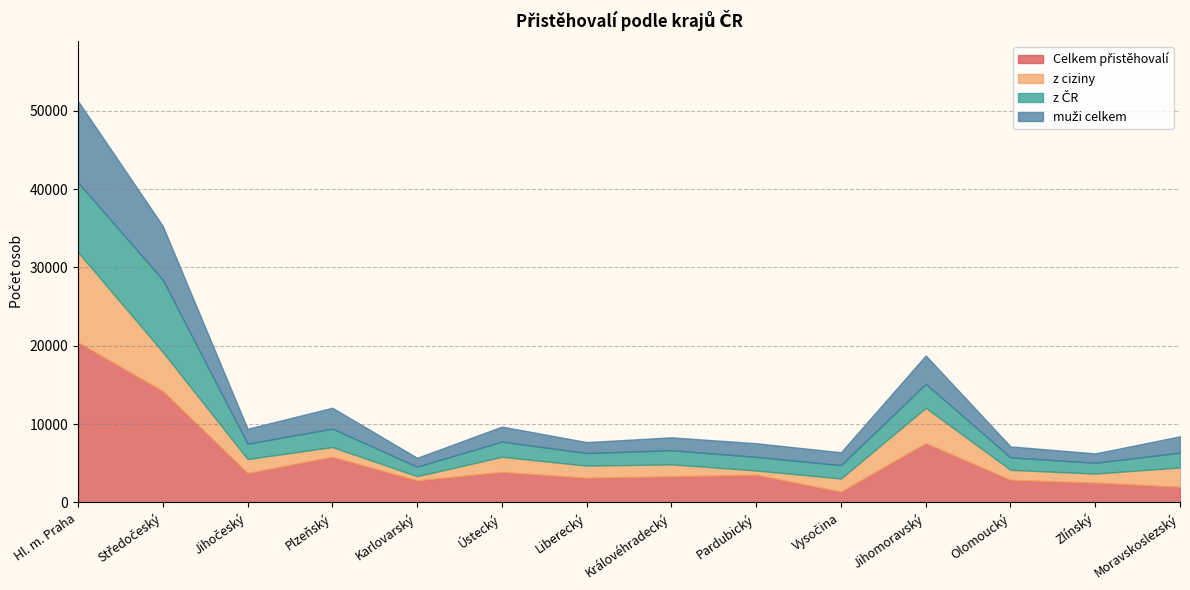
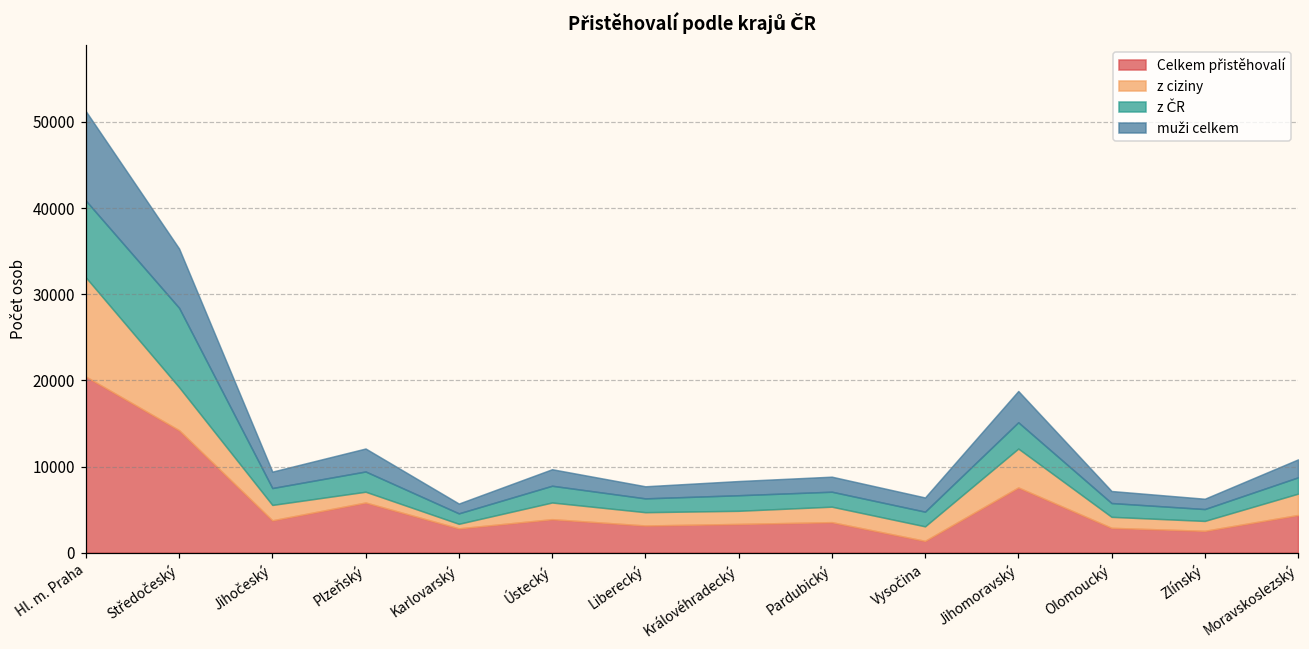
  {
    "Celkem přistěhovalí": {
      "Hl. m. Praha": 20000,
      "Středočeský": 14000,
      "Jihočeský": 4000,
      "Plzeňský": 6000,
      "Karlovarský": 3000,
      "Ústecký": 4000,
      "Liberecký": 3000,
      "Královéhradecký": 3000,
      "Pardubický": 4000,
      "Vysočina": 1000,
      "Jihomoravský": 8000,
      "Olomoucký": 3000,
      "Zlínský": 3000,
-     "Moravskoslezský": 2000
+     "Moravskoslezský": 4000
    },
    "z ciziny": {
      "Hl. m. Praha": 12000,
      "Středočeský": 5000,
      "Jihočeský": 2000,
      "Plzeňský": 1000,
      "Karlovarský": 1000,
      "Ústecký": 2000,
      "Liberecký": 2000,
      "Královéhradecký": 2000,
-     "Pardubický": 1000,
+     "Pardubický": 2000,
      "Vysočina": 2000,
      "Jihomoravský": 5000,
      "Olomoucký": 1000,
      "Zlínský": 1000,
      "Moravskoslezský": 2000
    }
  }
